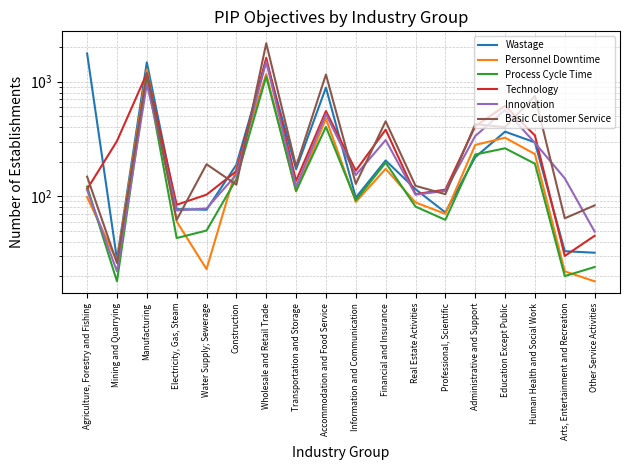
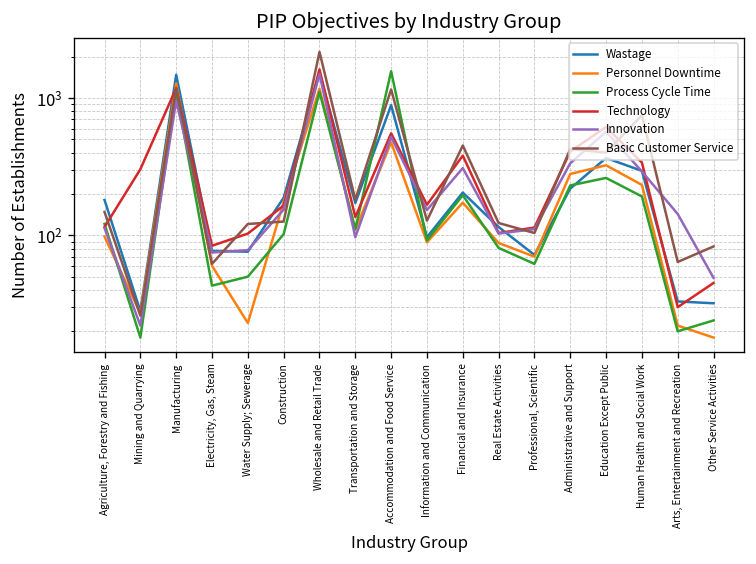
  {
    "Wastage": {
-     "Agriculture, Forestry and Fishing": 1800,
+     "Agriculture, Forestry and Fishing": 180,
      "Manufacturing": 1500,
      "Construction": 190,
      "Transportation and Storage": 170,
      "Accommodation and Food Service": 900,
      "Information and Communication": 100,
      "Real Estate Activities": 120,
      "Administrative and Support": 220,
      "Education Except Public": 370,
      "Arts, Entertainment and Recreation": 33,
      "Other Service Activities": 32
    },
    "Personnel Downtime": {
      "Agriculture, Forestry and Fishing": 100,
      "Manufacturing": 1300,
      "Water Supply; Sewerage": 23,
      "Construction": 180,
      "Accommodation and Food Service": 480,
      "Financial and Insurance": 170,
      "Real Estate Activities": 90,
      "Administrative and Support": 280,
      "Education Except Public": 320,
      "Human Health and Social Work": 230,
      "Arts, Entertainment and Recreation": 22,
      "Other Service Activities": 18
    },
    "Process Cycle Time": {
      "Mining and Quarrying": 18,
      "Manufacturing": 1100,
      "Electricity, Gas, Steam": 43,
      "Water Supply; Sewerage": 50,
-     "Construction": 140,
-     "Accommodation and Food Service": 400,
+     "Construction": 100,
+     "Accommodation and Food Service": 1600,
      "Real Estate Activities": 80,
      "Professional, Scientific": 60,
      "Administrative and Support": 230,
      "Education Except Public": 260,
      "Human Health and Social Work": 190,
      "Arts, Entertainment and Recreation": 20,
      "Other Service Activities": 24
    },
    "Technology": {
      "Mining and Quarrying": 300,
      "Electricity, Gas, Steam": 80,
      "Water Supply; Sewerage": 100,
      "Construction": 170,
      "Wholesale and Retail Trade": 1600,
      "Transportation and Storage": 140,
      "Accommodation and Food Service": 600,
      "Information and Communication": 170,
      "Financial and Insurance": 380,
      "Human Health and Social Work": 340,
      "Arts, Entertainment and Recreation": 30,
      "Other Service Activities": 45
    },
    "Innovation": {
      "Mining and Quarrying": 22,
      "Manufacturing": 1000,
      "Construction": 150,
-     "Transportation and Storage": 120,
+     "Transportation and Storage": 100,
      "Accommodation and Food Service": 500,
      "Information and Communication": 150,
      "Financial and Insurance": 310,
      "Administrative and Support": 340,
      "Arts, Entertainment and Recreation": 140,
      "Other Service Activities": 49
    },
    "Basic Customer Service": {
      "Agriculture, Forestry and Fishing": 150,
-     "Water Supply; Sewerage": 190,
+     "Water Supply; Sewerage": 120,
      "Construction": 130,
      "Wholesale and Retail Trade": 2200,
      "Transportation and Storage": 180,
      "Accommodation and Food Service": 1200,
      "Information and Communication": 130,
      "Financial and Insurance": 450,
      "Real Estate Activities": 120,
      "Professional, Scientific": 100,
      "Arts, Entertainment and Recreation": 60,
      "Other Service Activities": 80
    }
  }
